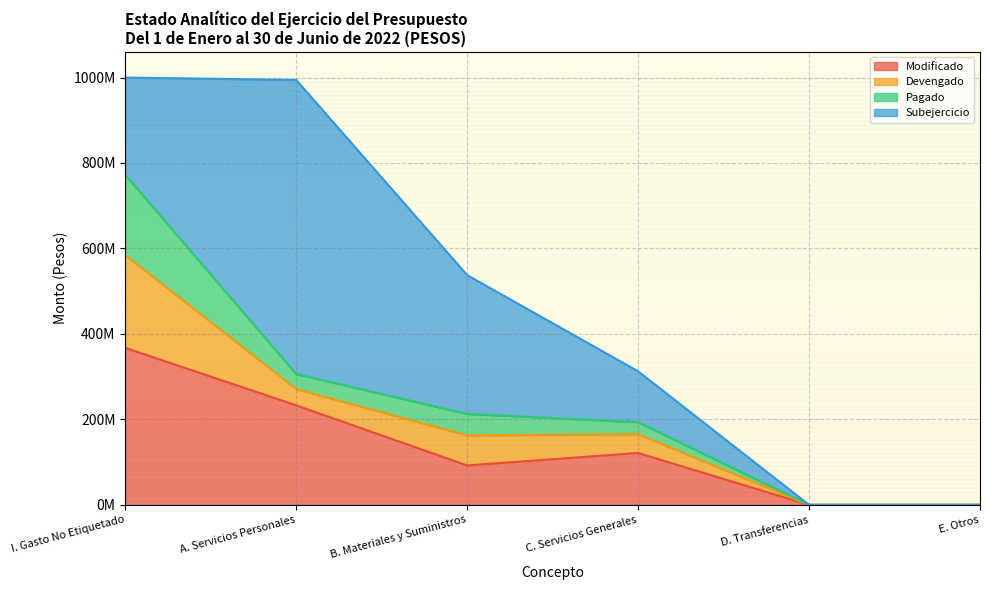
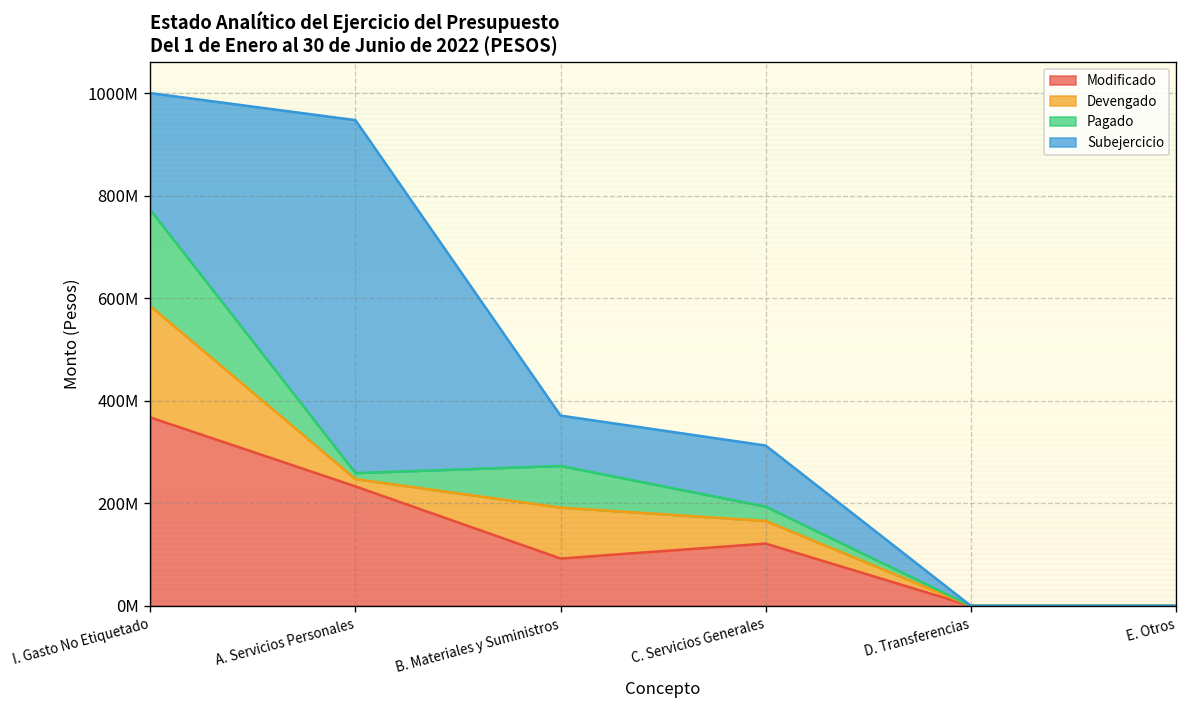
  {
    "Modificado": {
      "I. Gasto No Etiquetado": 370000000,
      "A. Servicios Personales": 230000000,
      "B. Materiales y Suministros": 90000000,
      "C. Servicios Generales": 120000000
    },
    "Devengado": {
      "I. Gasto No Etiquetado": 220000000,
-     "A. Servicios Personales": 40000000,
-     "B. Materiales y Suministros": 70000000,
+     "A. Servicios Personales": 10000000,
+     "B. Materiales y Suministros": 100000000,
      "C. Servicios Generales": 40000000
    },
    "Pagado": {
      "I. Gasto No Etiquetado": 190000000,
-     "A. Servicios Personales": 40000000,
-     "B. Materiales y Suministros": 50000000,
+     "A. Servicios Personales": 10000000,
+     "B. Materiales y Suministros": 80000000,
      "C. Servicios Generales": 30000000
    },
    "Subejercicio": {
      "I. Gasto No Etiquetado": 230000000,
      "A. Servicios Personales": 690000000,
-     "B. Materiales y Suministros": 320000000,
+     "B. Materiales y Suministros": 100000000,
      "C. Servicios Generales": 120000000
    }
  }
